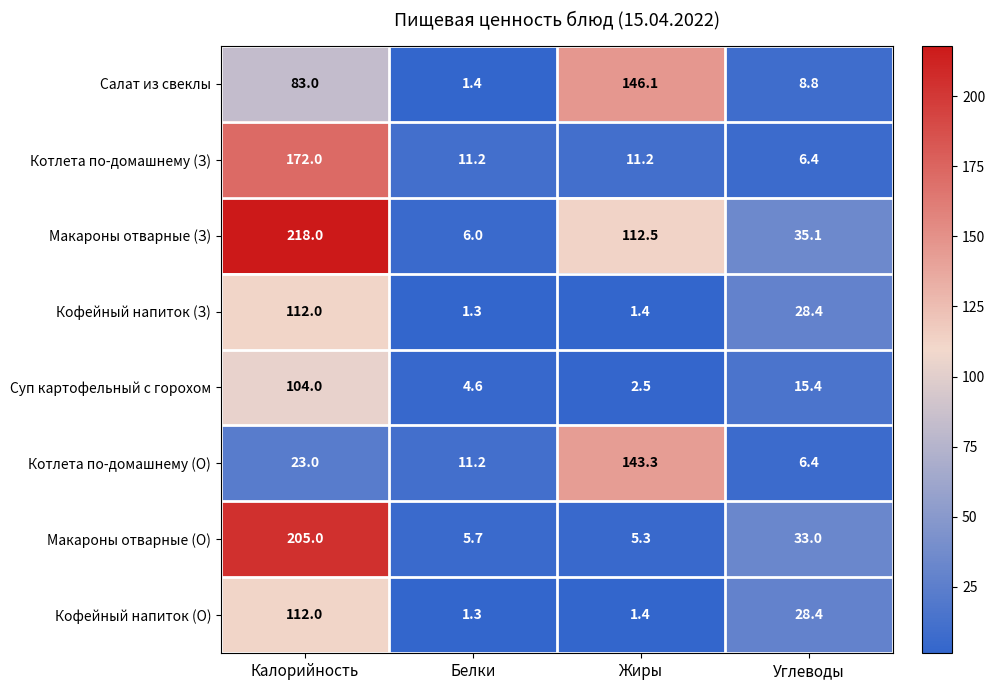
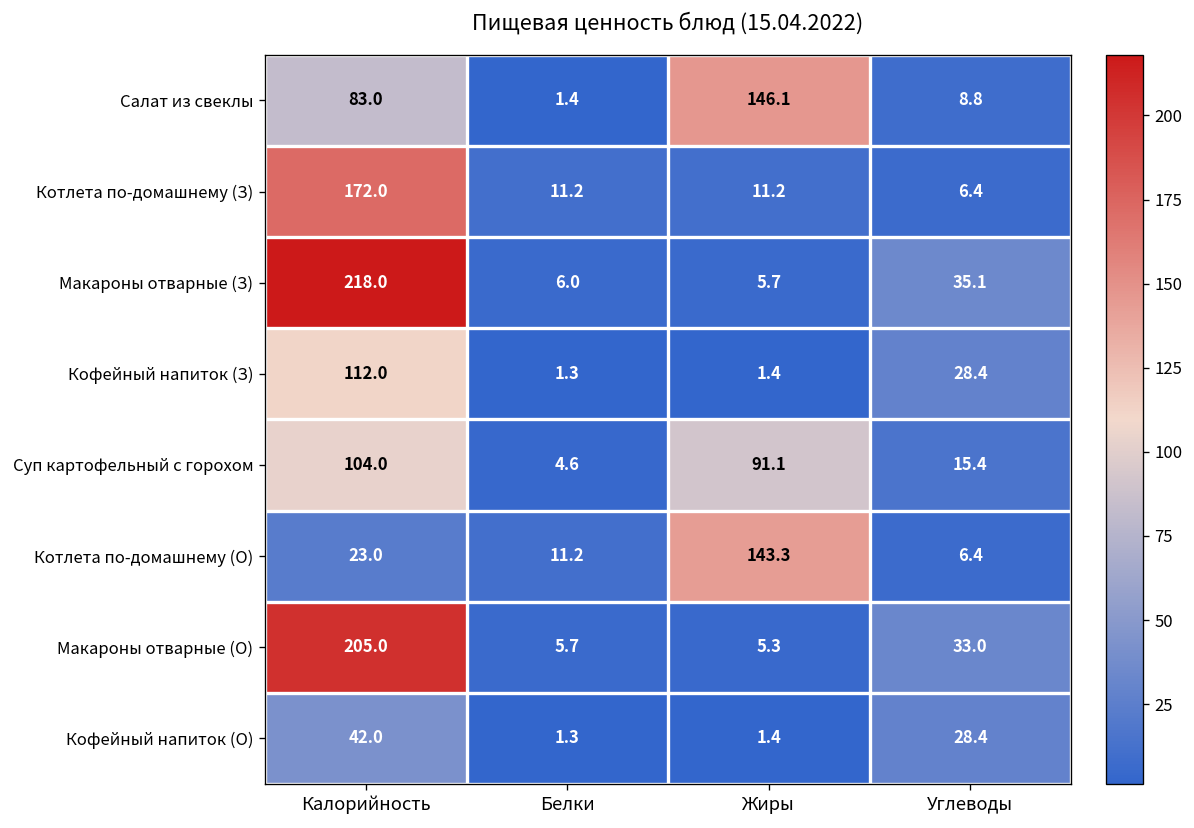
  {
    "Салат из свеклы": {
      "Калорийность": 83.0,
      "Белки": 1.4,
      "Жиры": 146.1,
      "Углеводы": 8.8
    },
    "Котлета по-домашнему (З)": {
      "Калорийность": 172.0,
      "Белки": 11.2,
      "Жиры": 11.2,
      "Углеводы": 6.4
    },
    "Макароны отварные (З)": {
      "Калорийность": 218.0,
      "Белки": 6.0,
-     "Жиры": 112.5,
+     "Жиры": 5.7,
      "Углеводы": 35.1
    },
    "Кофейный напиток (З)": {
      "Калорийность": 112.0,
      "Белки": 1.3,
      "Жиры": 1.4,
      "Углеводы": 28.4
    },
    "Суп картофельный с горохом": {
      "Калорийность": 104.0,
      "Белки": 4.6,
-     "Жиры": 2.5,
+     "Жиры": 91.1,
      "Углеводы": 15.4
    },
    "Котлета по-домашнему (О)": {
      "Калорийность": 23.0,
      "Белки": 11.2,
      "Жиры": 143.3,
      "Углеводы": 6.4
    },
    "Макароны отварные (О)": {
      "Калорийность": 205.0,
      "Белки": 5.7,
      "Жиры": 5.3,
      "Углеводы": 33.0
    },
    "Кофейный напиток (О)": {
-     "Калорийность": 112.0,
+     "Калорийность": 42.0,
      "Белки": 1.3,
      "Жиры": 1.4,
      "Углеводы": 28.4
    }
  }
